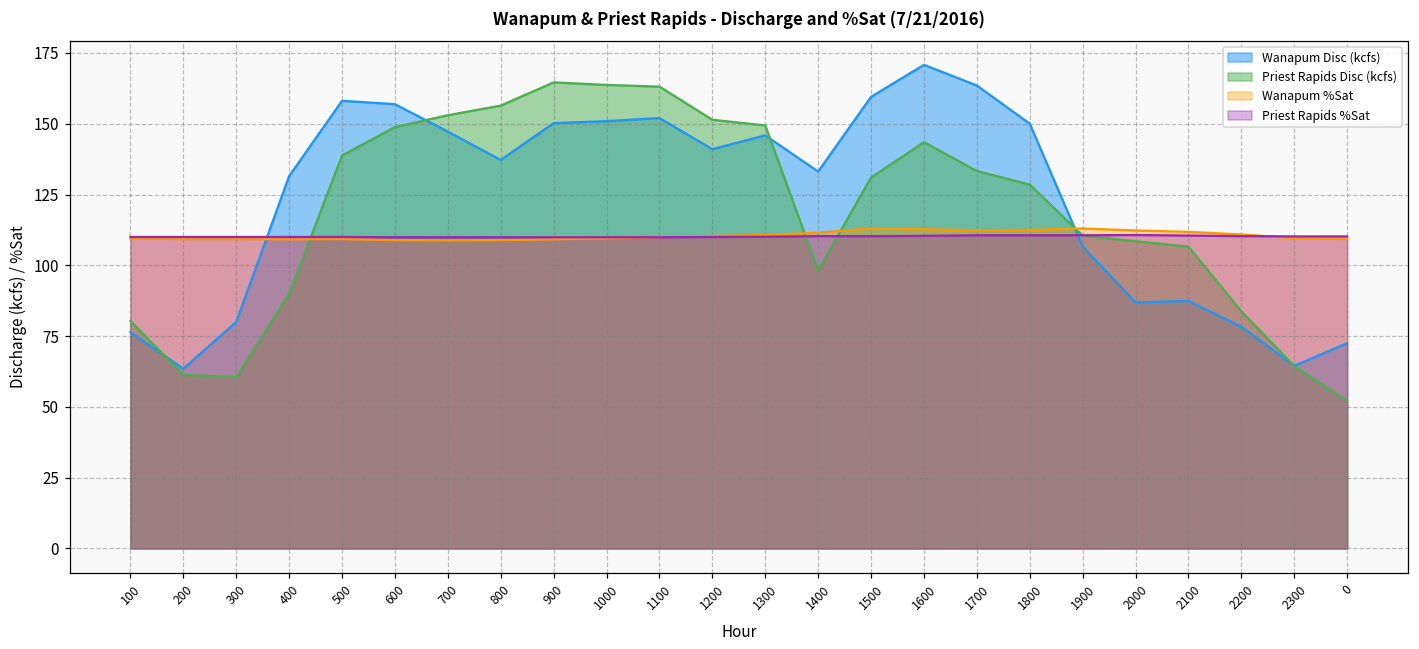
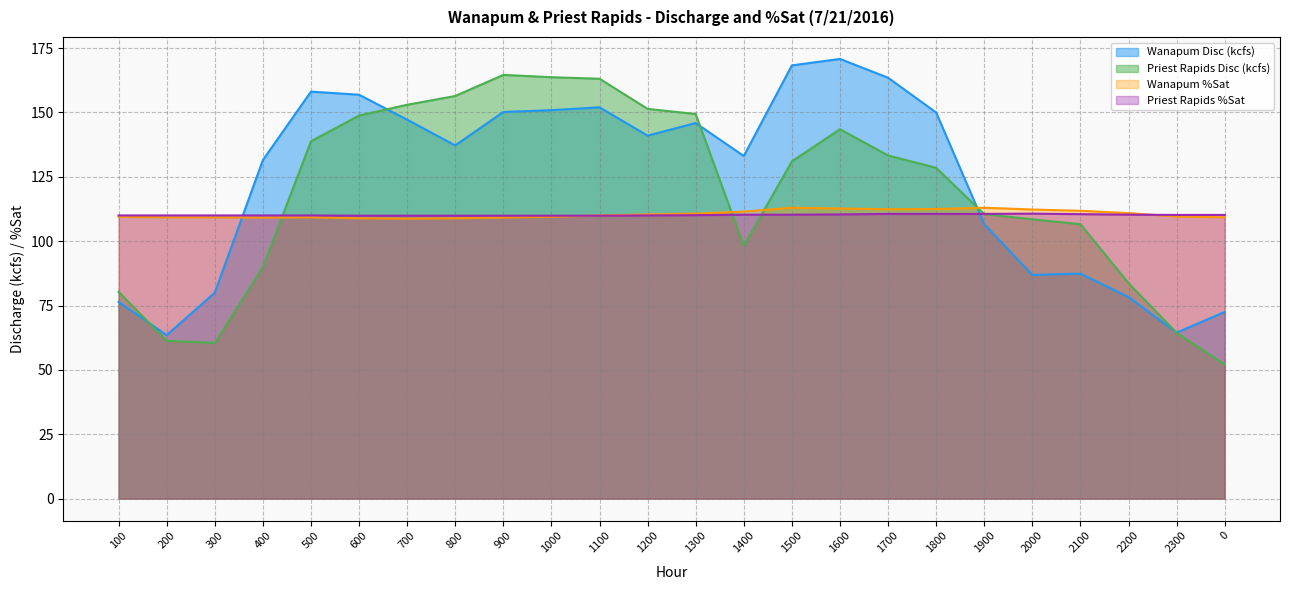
  {
    "Wanapum Disc (kcfs)": {
      "100": 76,
      "200": 64,
      "300": 80,
      "400": 132,
      "500": 158,
      "600": 157,
      "700": 147,
      "800": 137,
      "900": 150,
      "1000": 151,
      "1100": 152,
      "1200": 141,
      "1300": 146,
      "1400": 133,
-     "1500": 160,
+     "1500": 168,
      "1600": 171,
      "1700": 164,
      "1800": 150,
      "1900": 107,
      "2000": 87,
      "2100": 87,
      "2200": 78,
      "0": 73
    },
    "Priest Rapids Disc (kcfs)": {
      "100": 80,
      "200": 61,
      "300": 61,
      "400": 90,
      "500": 139,
      "600": 149,
      "700": 153,
      "800": 156,
      "900": 165,
      "1000": 164,
      "1100": 163,
      "1200": 151,
      "1300": 149,
      "1400": 98,
      "1500": 131,
      "1600": 144,
      "1700": 133,
      "1800": 129,
      "2000": 109,
      "2100": 107,
      "2200": 84,
      "0": 52
    },
    "Wanapum %Sat": {
      "600": 109,
      "700": 109,
      "800": 109,
      "1400": 112,
      "1500": 113,
      "1600": 113,
      "1700": 112,
      "1800": 113,
      "1900": 113,
      "2000": 112,
      "2100": 112
    },
    "Priest Rapids %Sat": {
      "600": 110,
      "700": 110,
      "800": 110,
      "1400": 110,
      "1500": 110,
      "1600": 110,
      "1700": 111,
      "1800": 111,
      "2000": 111,
      "2100": 111
    }
  }
